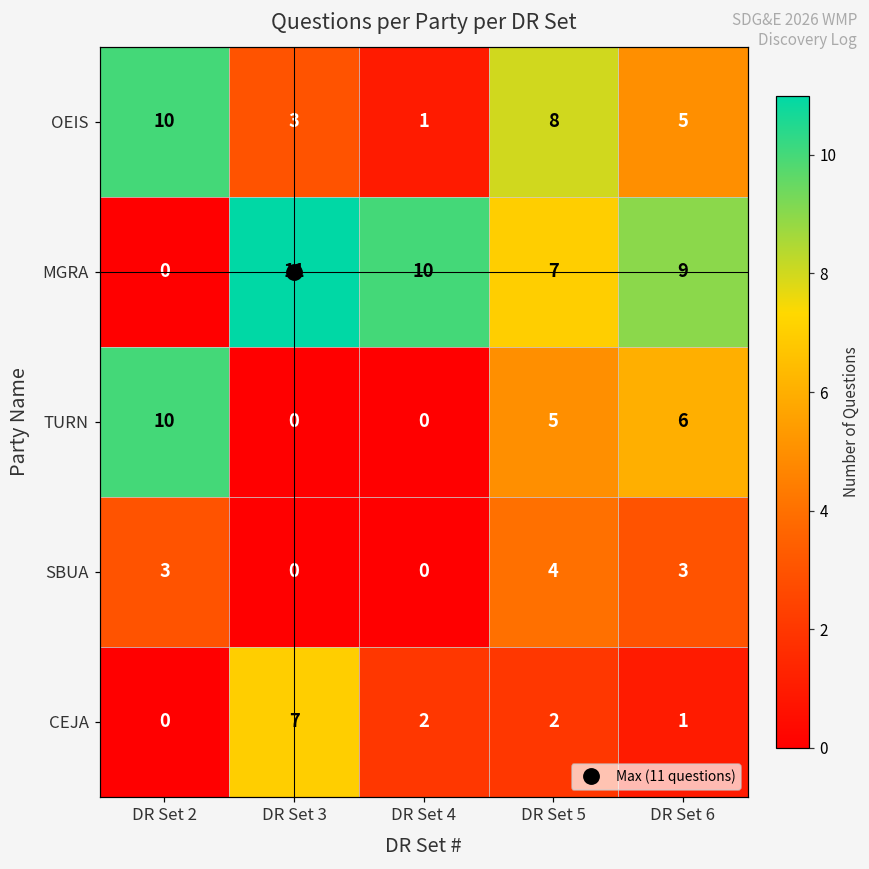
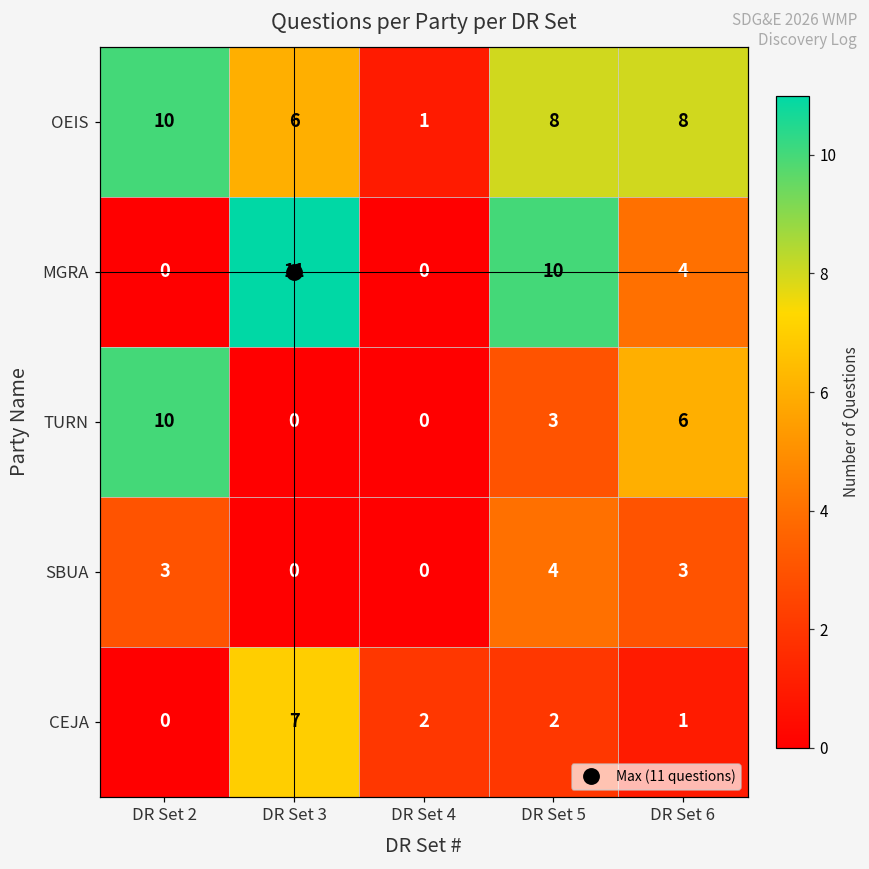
  {
    "OEIS": {
      "DR Set 2": 10,
-     "DR Set 3": 3,
+     "DR Set 3": 6,
      "DR Set 4": 1,
      "DR Set 5": 8,
-     "DR Set 6": 5
+     "DR Set 6": 8
    },
    "MGRA": {
      "DR Set 2": 0,
-     "DR Set 4": 10,
-     "DR Set 5": 7,
-     "DR Set 6": 9
+     "DR Set 4": 0,
+     "DR Set 5": 10,
+     "DR Set 6": 4
    },
    "TURN": {
      "DR Set 2": 10,
      "DR Set 3": 0,
      "DR Set 4": 0,
-     "DR Set 5": 5,
+     "DR Set 5": 3,
      "DR Set 6": 6
    },
    "SBUA": {
      "DR Set 2": 3,
      "DR Set 3": 0,
      "DR Set 4": 0,
      "DR Set 5": 4,
      "DR Set 6": 3
    },
    "CEJA": {
      "DR Set 2": 0,
      "DR Set 3": 7,
      "DR Set 4": 2,
      "DR Set 5": 2,
      "DR Set 6": 1
    }
  }
